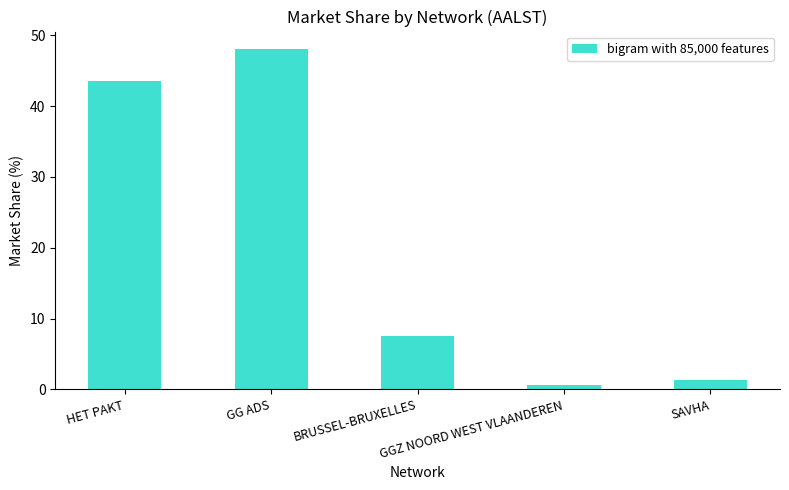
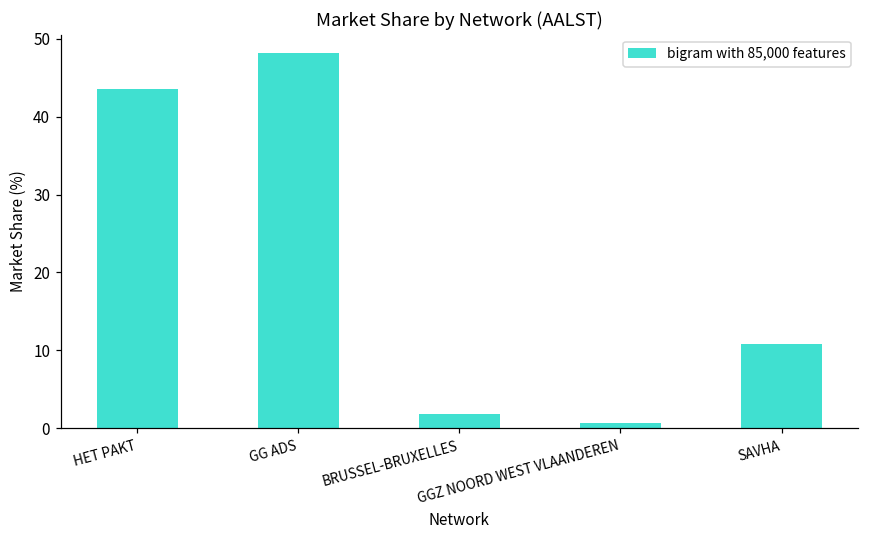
  {
    "HET PAKT": 44,
    "GG ADS": 48,
-   "BRUSSEL-BRUXELLES": 8,
+   "BRUSSEL-BRUXELLES": 2,
    "GGZ NOORD WEST VLAANDEREN": 1,
-   "SAVHA": 1
+   "SAVHA": 11
  }
